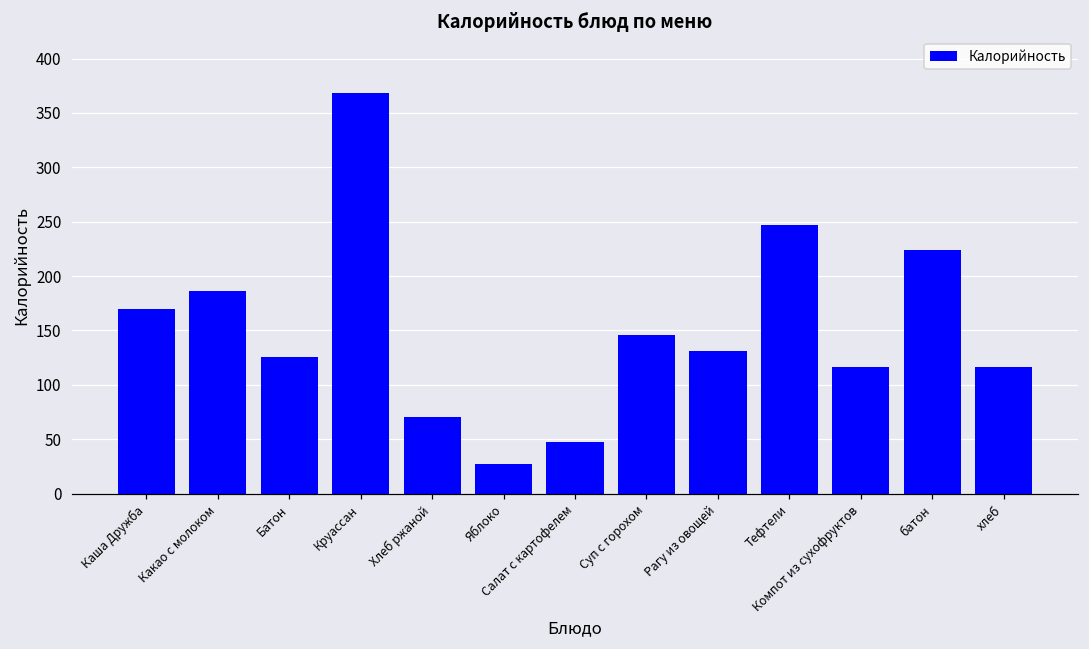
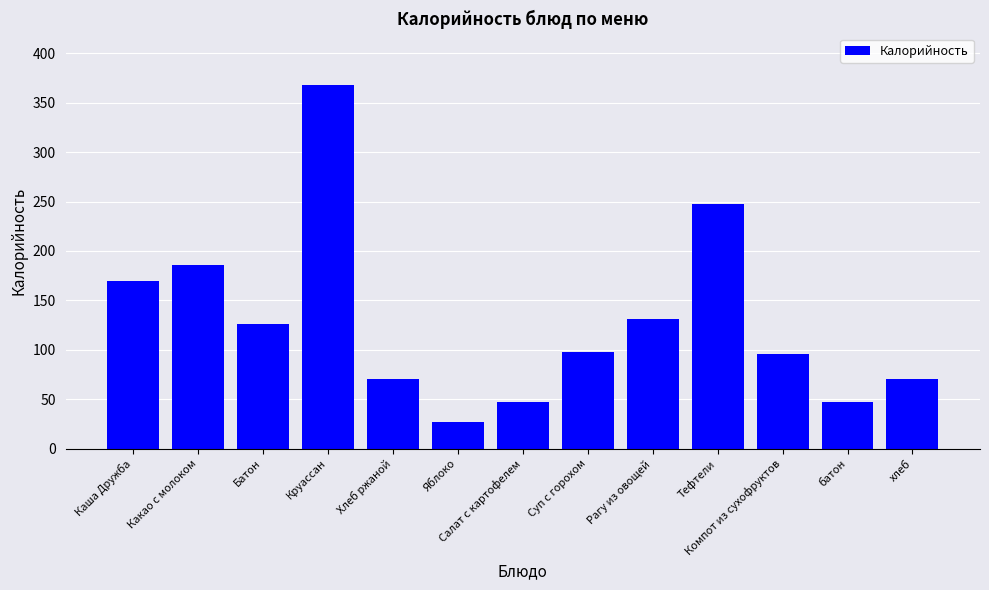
  {
    "Каша Дружба": 170,
    "Какао с молоком": 190,
    "Батон": 130,
    "Круассан": 370,
    "Хлеб ржаной": 70,
    "Яблоко": 30,
    "Салат с картофелем": 50,
-   "Суп с горохом": 150,
+   "Суп с горохом": 100,
    "Рагу из овощей": 130,
    "Тефтели": 250,
-   "Компот из сухофруктов": 120,
-   "батон": 220,
-   "хлеб": 120
+   "Компот из сухофруктов": 100,
+   "батон": 50,
+   "хлеб": 70
  }
